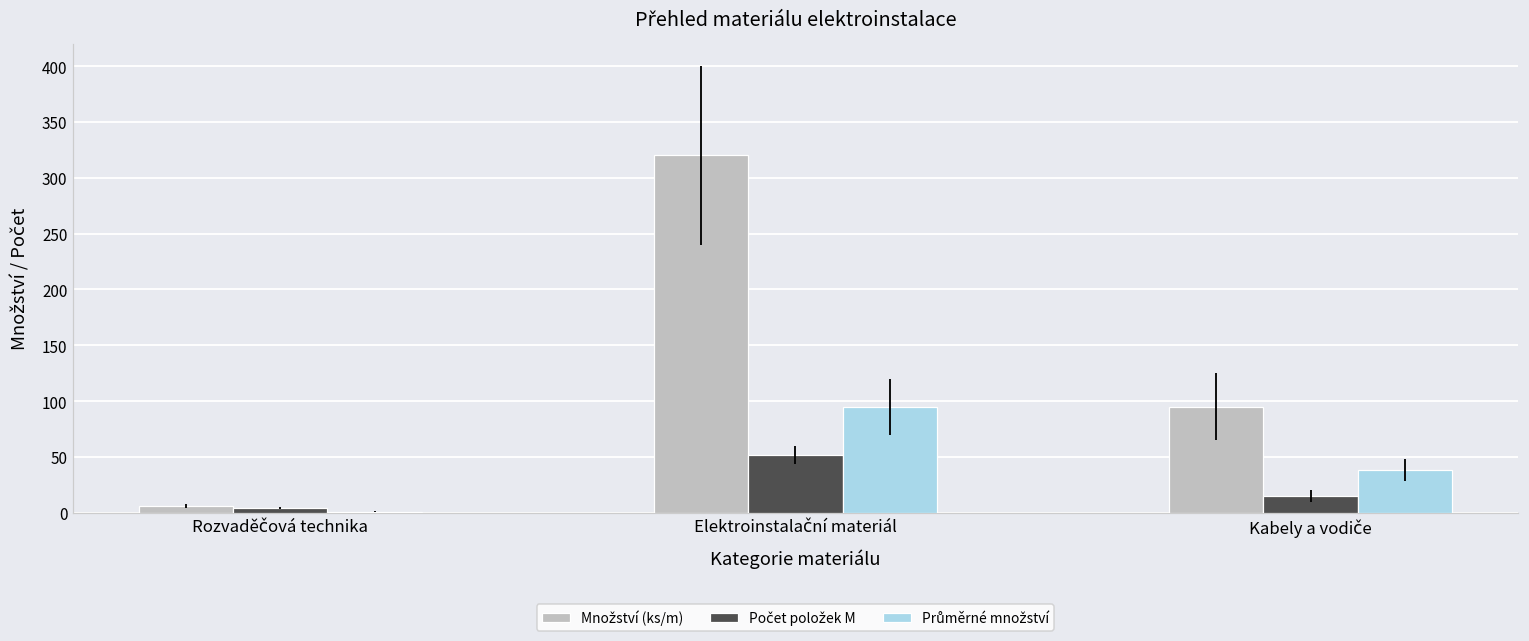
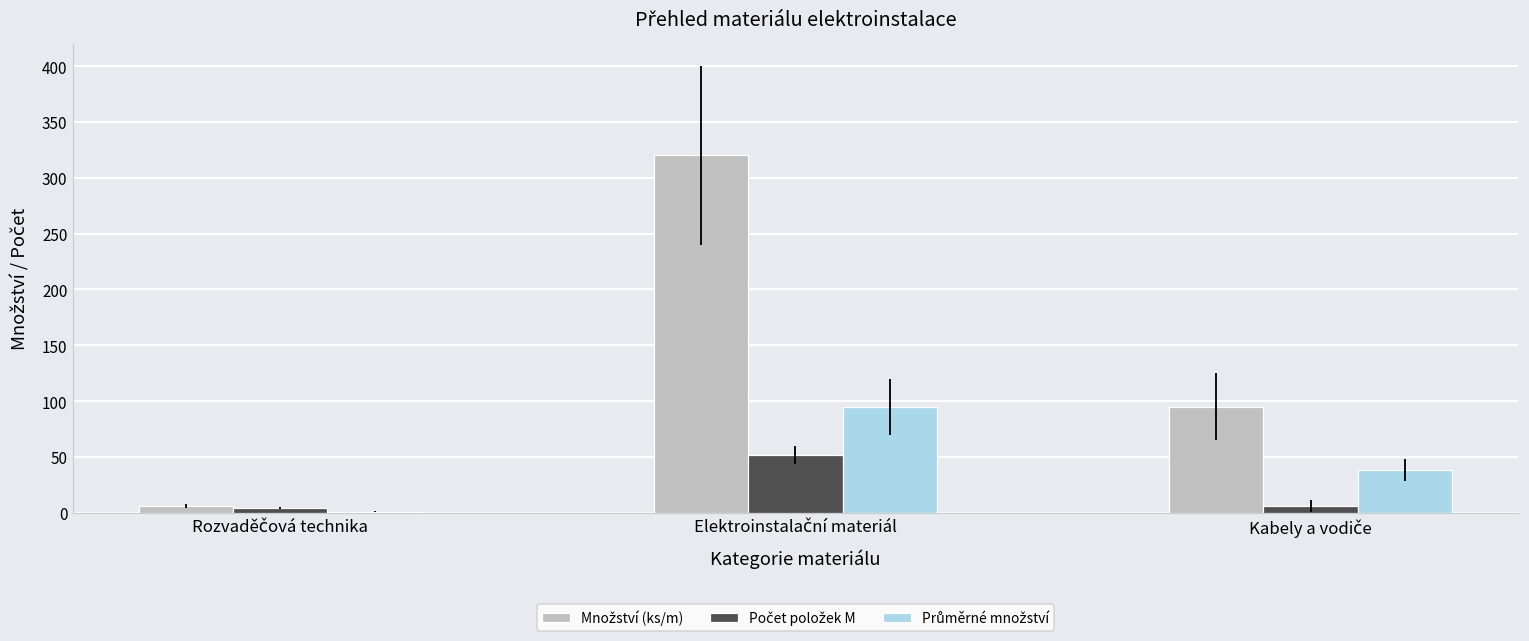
  {
    "Počet položek M": {
      "Rozvaděčová technika": 4,
      "Elektroinstalační materiál": 52,
-     "Kabely a vodiče": 15
+     "Kabely a vodiče": 6
    }
  }
